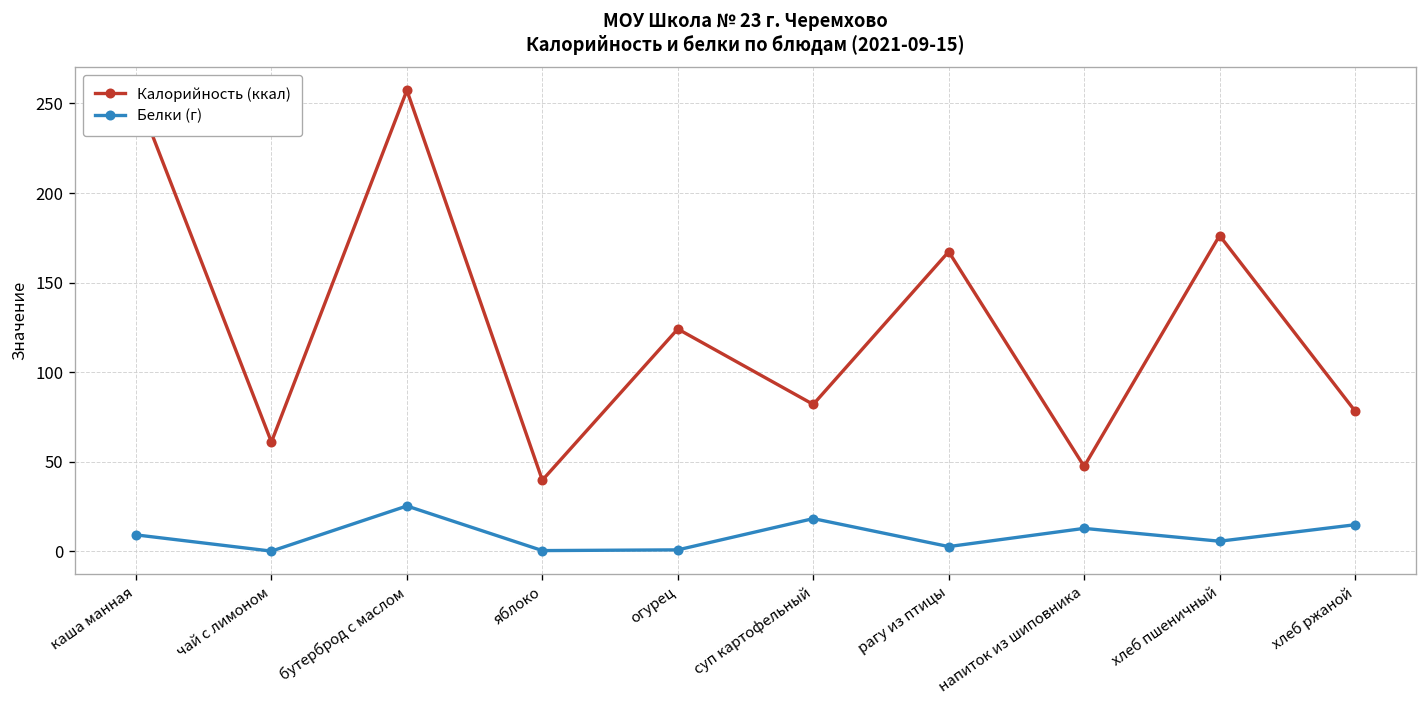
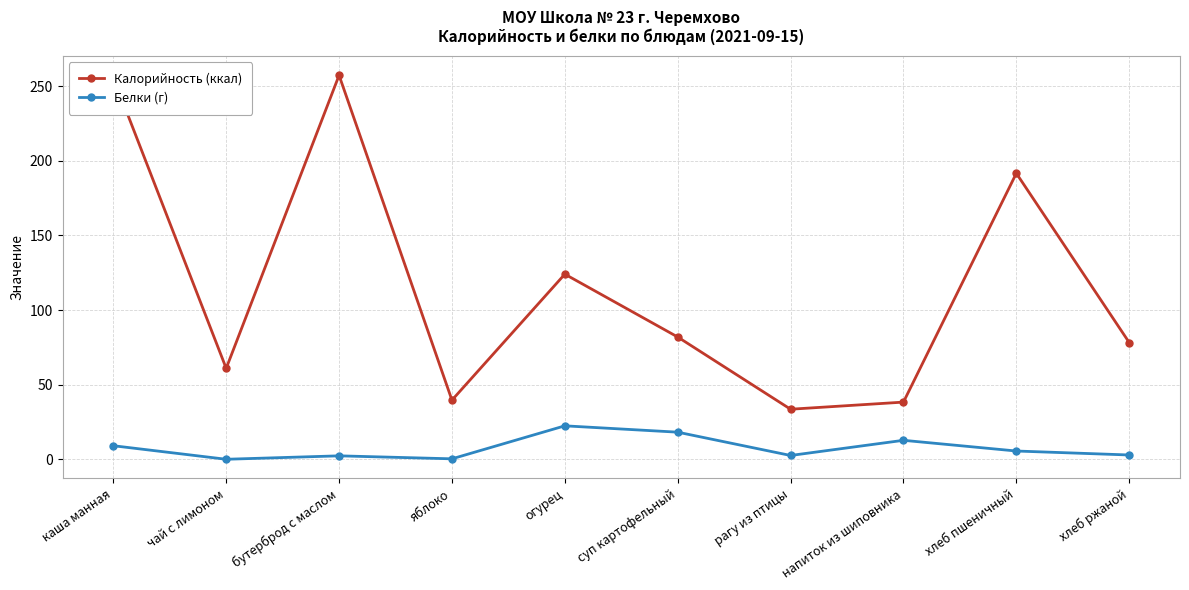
  {
    "Калорийность (ккал)": {
      "чай с лимоном": 61,
      "бутерброд с маслом": 257,
      "яблоко": 40,
      "огурец": 124,
      "суп картофельный": 82,
-     "рагу из птицы": 167,
-     "напиток из шиповника": 47,
-     "хлеб пшеничный": 176,
+     "рагу из птицы": 34,
+     "напиток из шиповника": 38,
+     "хлеб пшеничный": 192,
      "хлеб ржаной": 78
    },
    "Белки (г)": {
      "каша манная": 9,
      "чай с лимоном": 0,
-     "бутерброд с маслом": 25,
+     "бутерброд с маслом": 2,
      "яблоко": 0,
-     "огурец": 1,
+     "огурец": 23,
      "суп картофельный": 18,
      "рагу из птицы": 3,
      "напиток из шиповника": 13,
      "хлеб пшеничный": 6,
-     "хлеб ржаной": 15
+     "хлеб ржаной": 3
    }
  }
